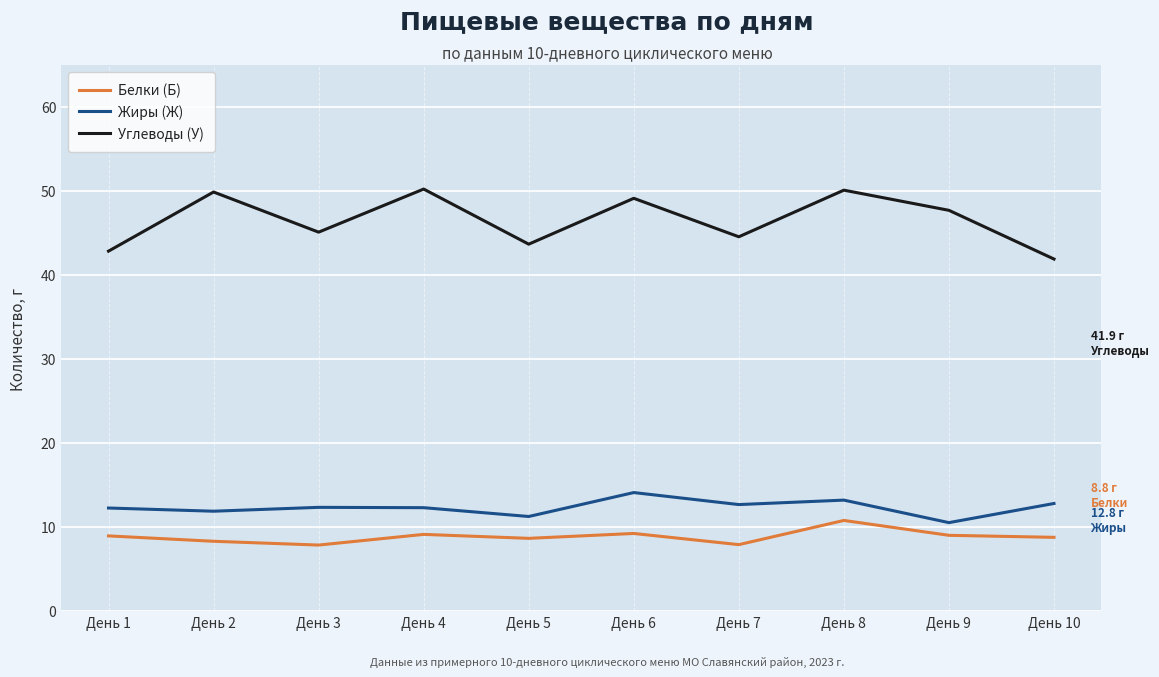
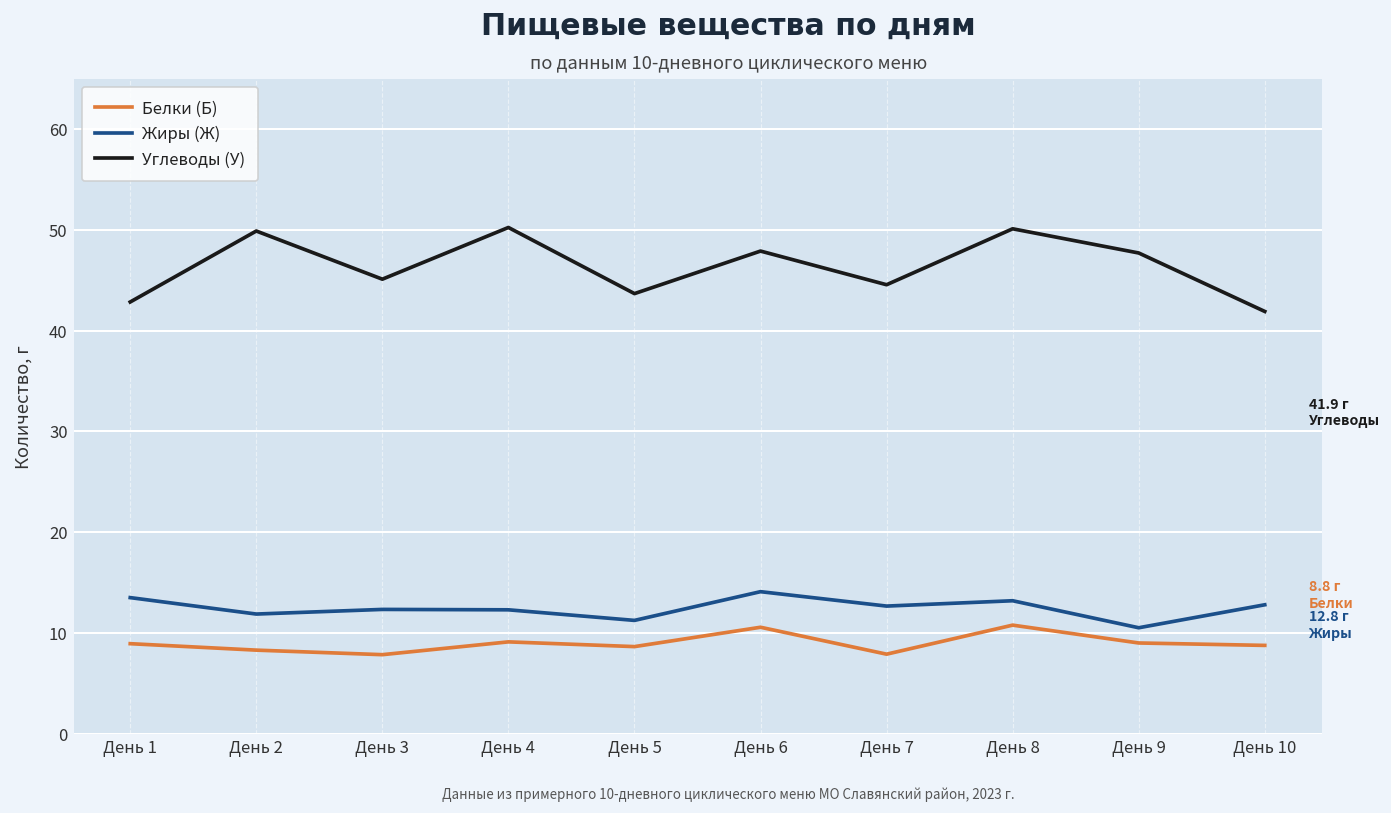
  {
    "Белки (Б)": {
      "День 1": 9,
      "День 2": 8,
      "День 3": 8,
      "День 4": 9,
      "День 5": 9,
-     "День 6": 9,
+     "День 6": 11,
      "День 7": 8,
      "День 8": 11,
      "День 9": 9,
      "День 10": 9
    },
    "Жиры (Ж)": {
-     "День 1": 12,
+     "День 1": 14,
      "День 2": 12,
      "День 3": 12,
      "День 4": 12,
      "День 5": 11,
      "День 6": 14,
      "День 7": 13,
      "День 8": 13,
      "День 9": 11,
      "День 10": 13
    },
    "Углеводы (У)": {
      "День 1": 43,
      "День 2": 50,
      "День 3": 45,
      "День 4": 50,
      "День 5": 44,
-     "День 6": 49,
+     "День 6": 48,
      "День 7": 45,
      "День 8": 50,
      "День 9": 48,
      "День 10": 42
    }
  }
